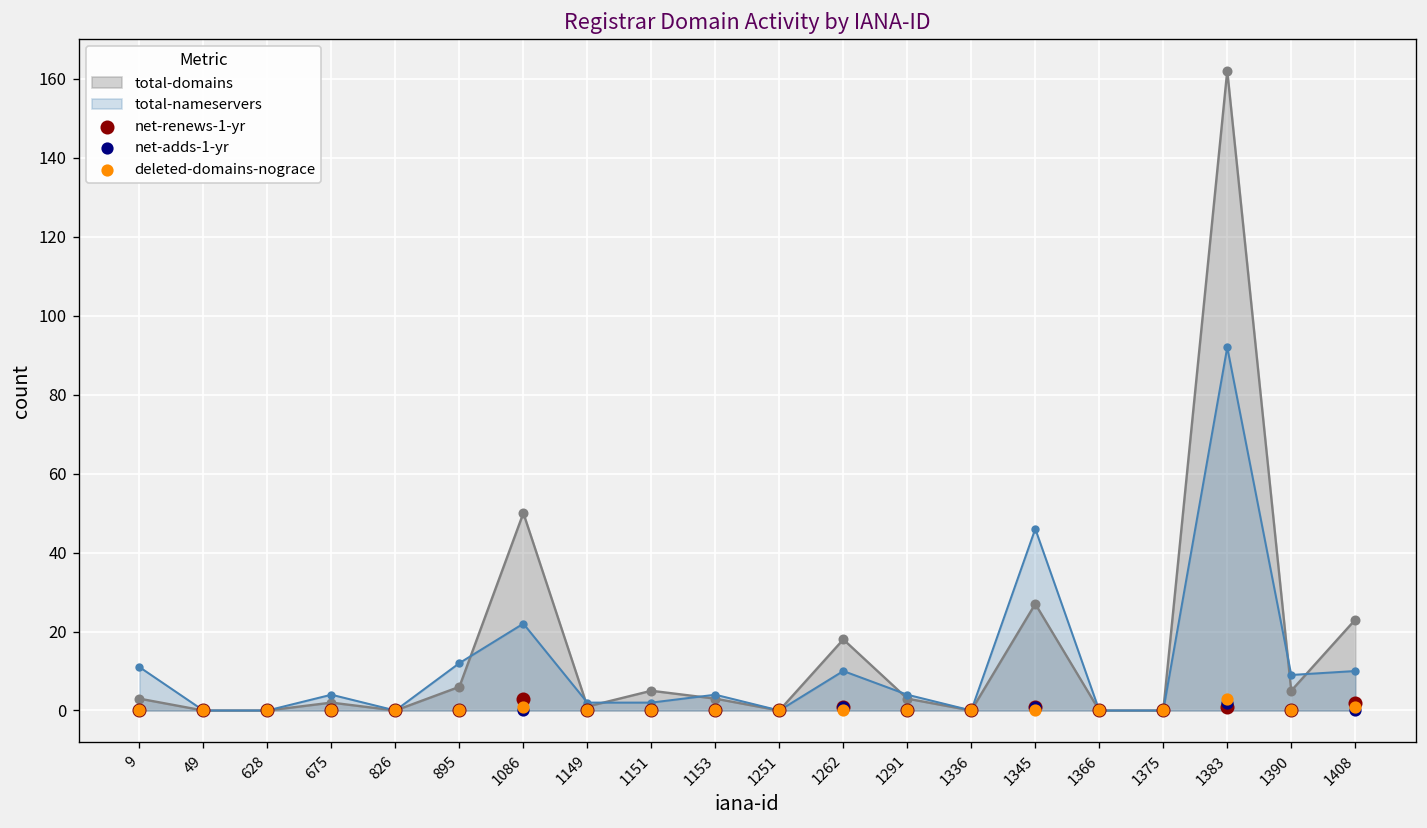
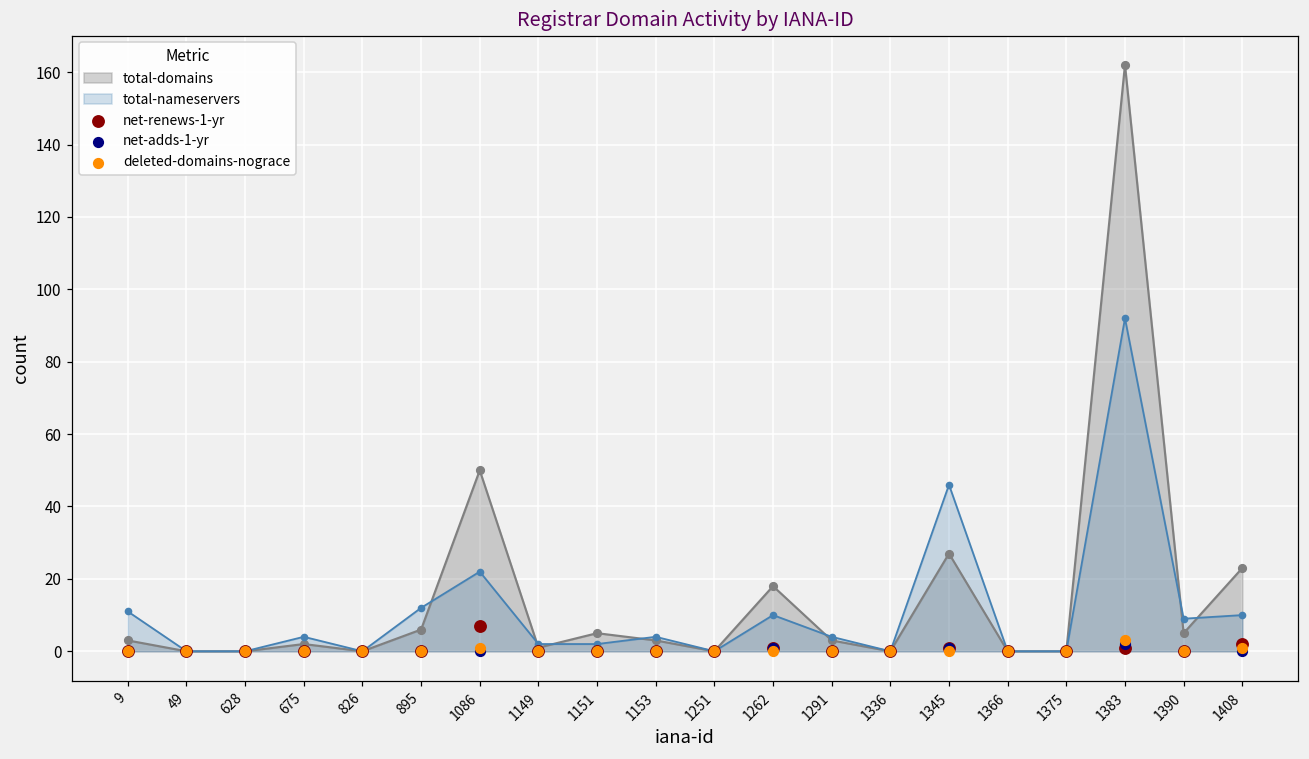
  {
    "net-renews-1-yr": {
-     "1086": 3
+     "1086": 7
    }
  }
